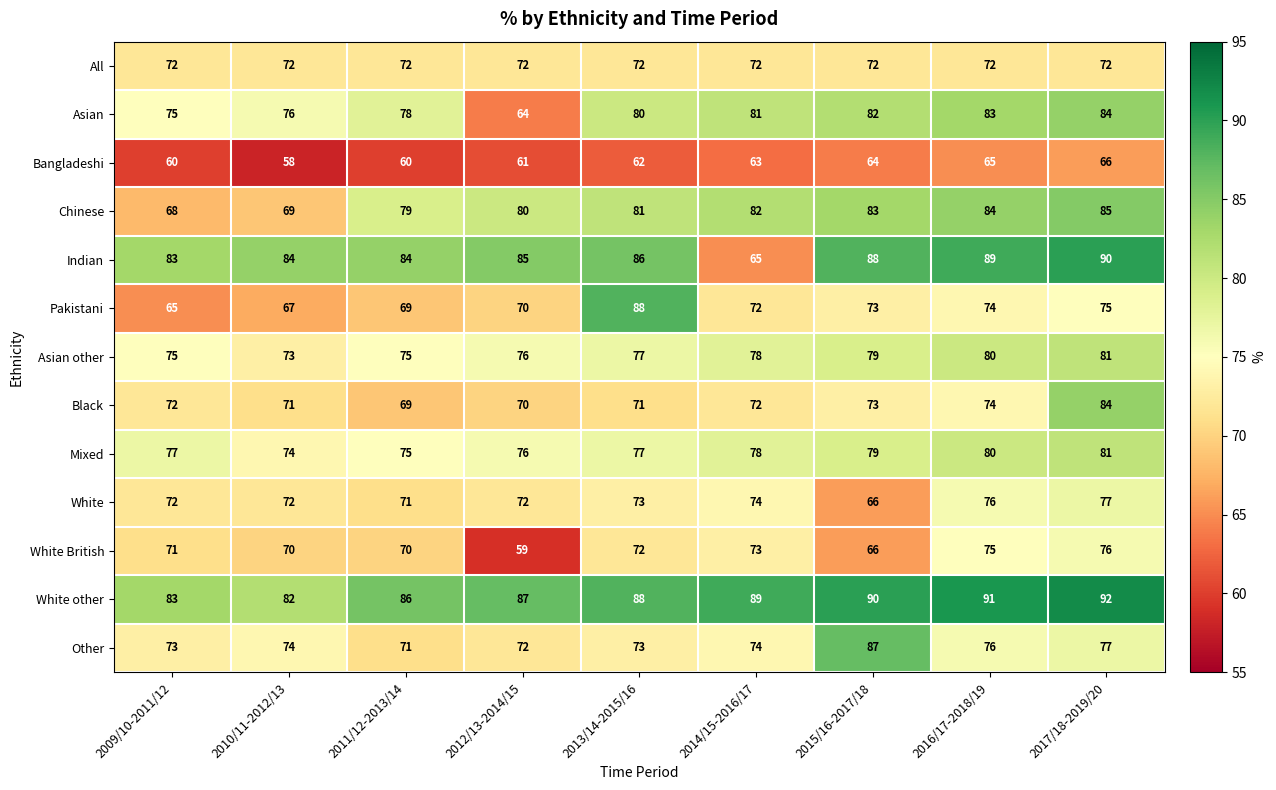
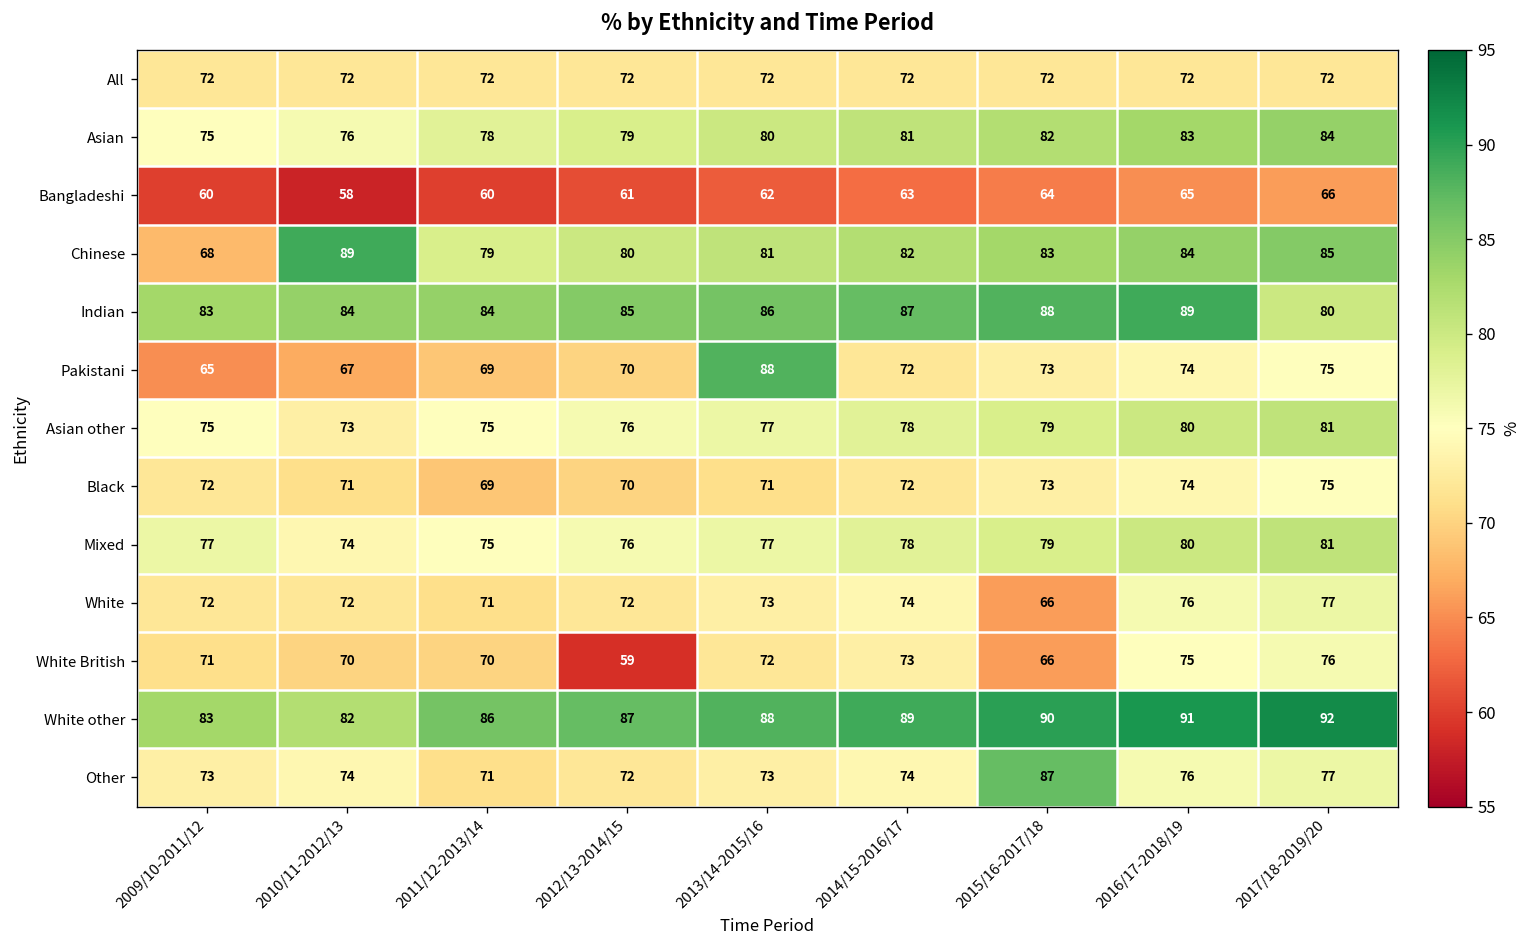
  {
    "All": {
      "2009/10-2011/12": 72,
      "2010/11-2012/13": 72,
      "2011/12-2013/14": 72,
      "2012/13-2014/15": 72,
      "2013/14-2015/16": 72,
      "2014/15-2016/17": 72,
      "2015/16-2017/18": 72,
      "2016/17-2018/19": 72,
      "2017/18-2019/20": 72
    },
    "Asian": {
      "2009/10-2011/12": 75,
      "2010/11-2012/13": 76,
      "2011/12-2013/14": 78,
-     "2012/13-2014/15": 64,
+     "2012/13-2014/15": 79,
      "2013/14-2015/16": 80,
      "2014/15-2016/17": 81,
      "2015/16-2017/18": 82,
      "2016/17-2018/19": 83,
      "2017/18-2019/20": 84
    },
    "Bangladeshi": {
      "2009/10-2011/12": 60,
      "2010/11-2012/13": 58,
      "2011/12-2013/14": 60,
      "2012/13-2014/15": 61,
      "2013/14-2015/16": 62,
      "2014/15-2016/17": 63,
      "2015/16-2017/18": 64,
      "2016/17-2018/19": 65,
      "2017/18-2019/20": 66
    },
    "Chinese": {
      "2009/10-2011/12": 68,
-     "2010/11-2012/13": 69,
+     "2010/11-2012/13": 89,
      "2011/12-2013/14": 79,
      "2012/13-2014/15": 80,
      "2013/14-2015/16": 81,
      "2014/15-2016/17": 82,
      "2015/16-2017/18": 83,
      "2016/17-2018/19": 84,
      "2017/18-2019/20": 85
    },
    "Indian": {
      "2009/10-2011/12": 83,
      "2010/11-2012/13": 84,
      "2011/12-2013/14": 84,
      "2012/13-2014/15": 85,
      "2013/14-2015/16": 86,
-     "2014/15-2016/17": 65,
+     "2014/15-2016/17": 87,
      "2015/16-2017/18": 88,
      "2016/17-2018/19": 89,
-     "2017/18-2019/20": 90
+     "2017/18-2019/20": 80
    },
    "Pakistani": {
      "2009/10-2011/12": 65,
      "2010/11-2012/13": 67,
      "2011/12-2013/14": 69,
      "2012/13-2014/15": 70,
      "2013/14-2015/16": 88,
      "2014/15-2016/17": 72,
      "2015/16-2017/18": 73,
      "2016/17-2018/19": 74,
      "2017/18-2019/20": 75
    },
    "Asian other": {
      "2009/10-2011/12": 75,
      "2010/11-2012/13": 73,
      "2011/12-2013/14": 75,
      "2012/13-2014/15": 76,
      "2013/14-2015/16": 77,
      "2014/15-2016/17": 78,
      "2015/16-2017/18": 79,
      "2016/17-2018/19": 80,
      "2017/18-2019/20": 81
    },
    "Black": {
      "2009/10-2011/12": 72,
      "2010/11-2012/13": 71,
      "2011/12-2013/14": 69,
      "2012/13-2014/15": 70,
      "2013/14-2015/16": 71,
      "2014/15-2016/17": 72,
      "2015/16-2017/18": 73,
      "2016/17-2018/19": 74,
-     "2017/18-2019/20": 84
+     "2017/18-2019/20": 75
    },
    "Mixed": {
      "2009/10-2011/12": 77,
      "2010/11-2012/13": 74,
      "2011/12-2013/14": 75,
      "2012/13-2014/15": 76,
      "2013/14-2015/16": 77,
      "2014/15-2016/17": 78,
      "2015/16-2017/18": 79,
      "2016/17-2018/19": 80,
      "2017/18-2019/20": 81
    },
    "White": {
      "2009/10-2011/12": 72,
      "2010/11-2012/13": 72,
      "2011/12-2013/14": 71,
      "2012/13-2014/15": 72,
      "2013/14-2015/16": 73,
      "2014/15-2016/17": 74,
      "2015/16-2017/18": 66,
      "2016/17-2018/19": 76,
      "2017/18-2019/20": 77
    },
    "White British": {
      "2009/10-2011/12": 71,
      "2010/11-2012/13": 70,
      "2011/12-2013/14": 70,
      "2012/13-2014/15": 59,
      "2013/14-2015/16": 72,
      "2014/15-2016/17": 73,
      "2015/16-2017/18": 66,
      "2016/17-2018/19": 75,
      "2017/18-2019/20": 76
    },
    "White other": {
      "2009/10-2011/12": 83,
      "2010/11-2012/13": 82,
      "2011/12-2013/14": 86,
      "2012/13-2014/15": 87,
      "2013/14-2015/16": 88,
      "2014/15-2016/17": 89,
      "2015/16-2017/18": 90,
      "2016/17-2018/19": 91,
      "2017/18-2019/20": 92
    },
    "Other": {
      "2009/10-2011/12": 73,
      "2010/11-2012/13": 74,
      "2011/12-2013/14": 71,
      "2012/13-2014/15": 72,
      "2013/14-2015/16": 73,
      "2014/15-2016/17": 74,
      "2015/16-2017/18": 87,
      "2016/17-2018/19": 76,
      "2017/18-2019/20": 77
    }
  }
